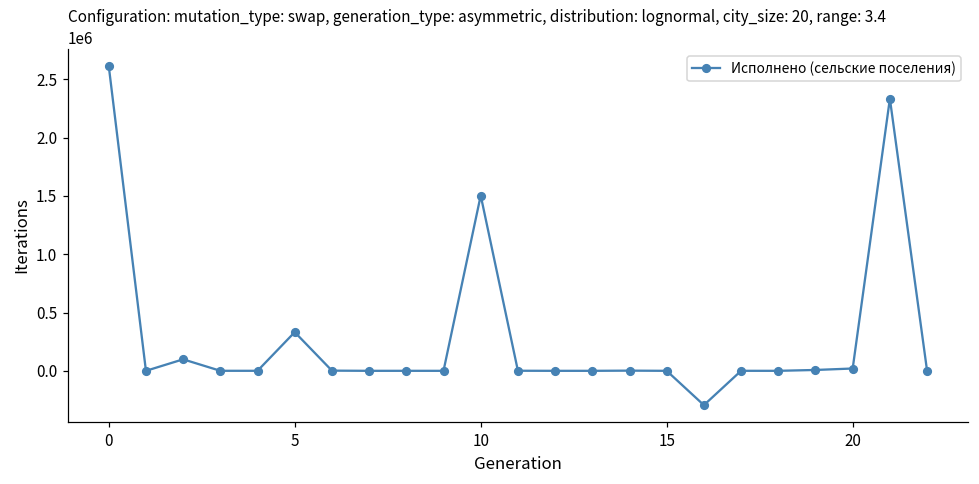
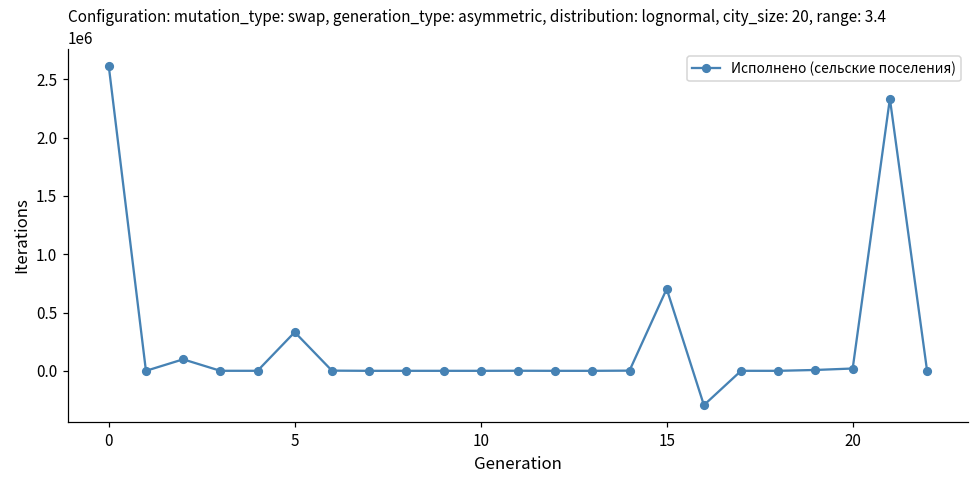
  {
    "0": 2620000,
    "5": 330000,
-   "10": 1500000,
-   "15": 0,
+   "10": 0,
+   "15": 700000,
    "20": 20000
  }
